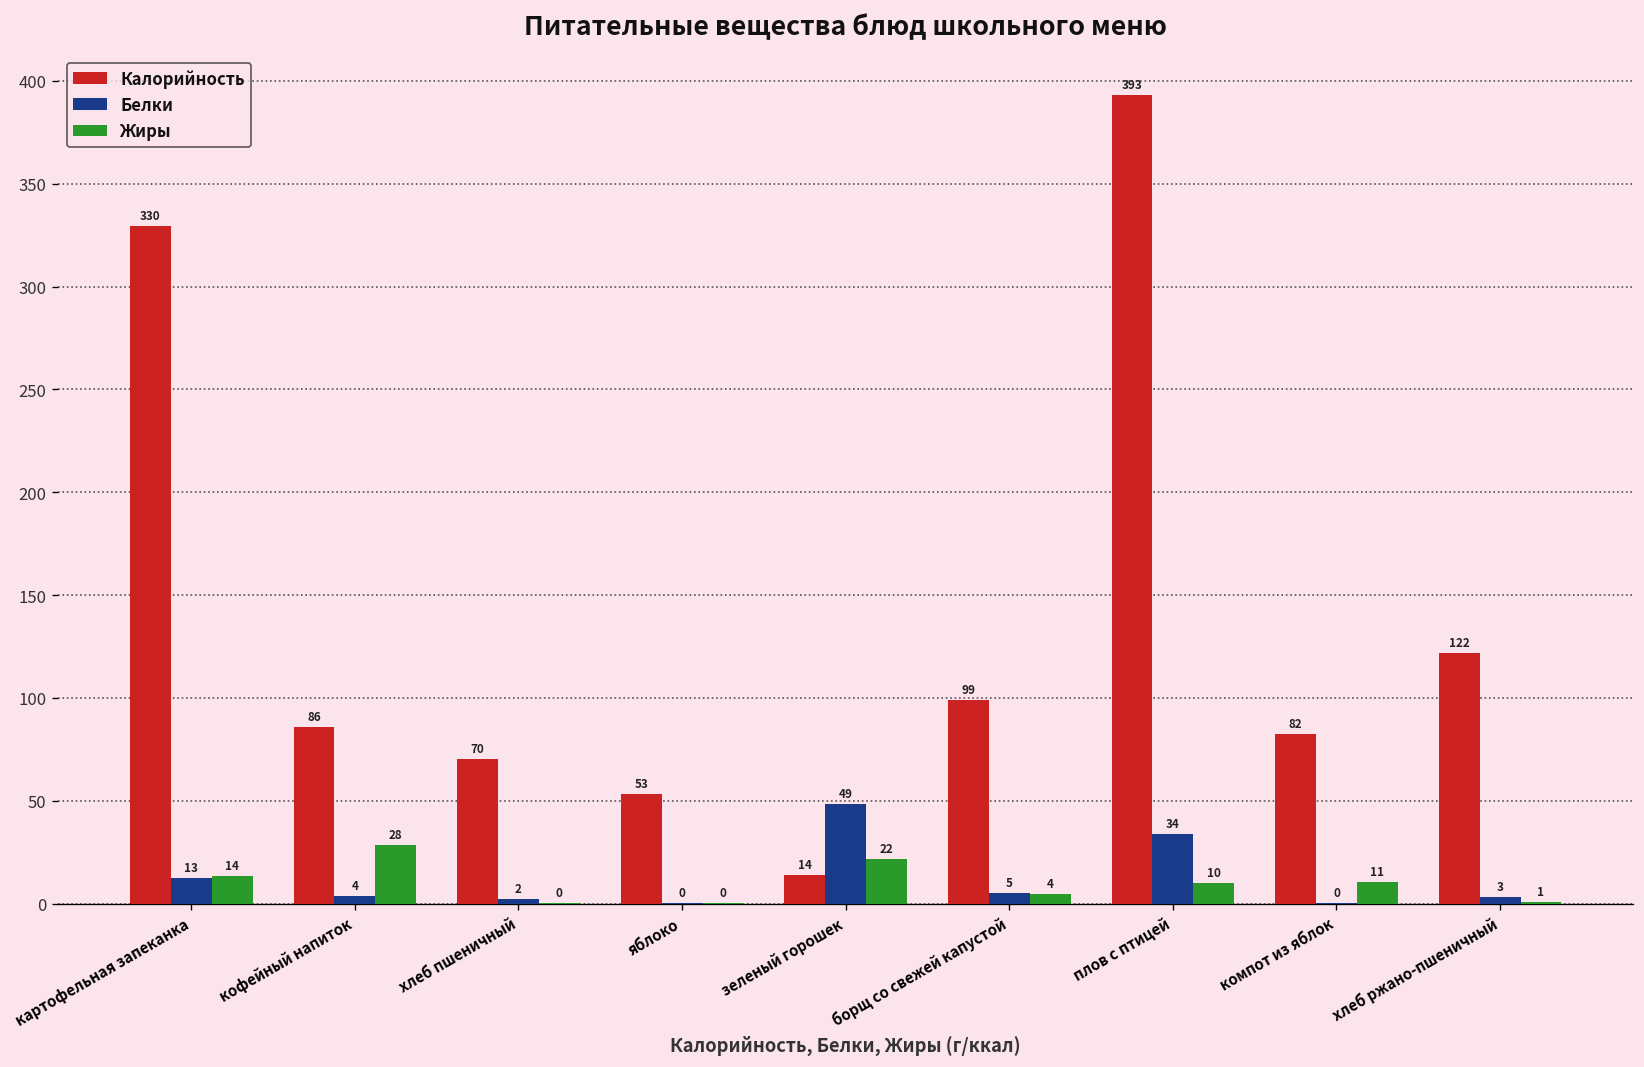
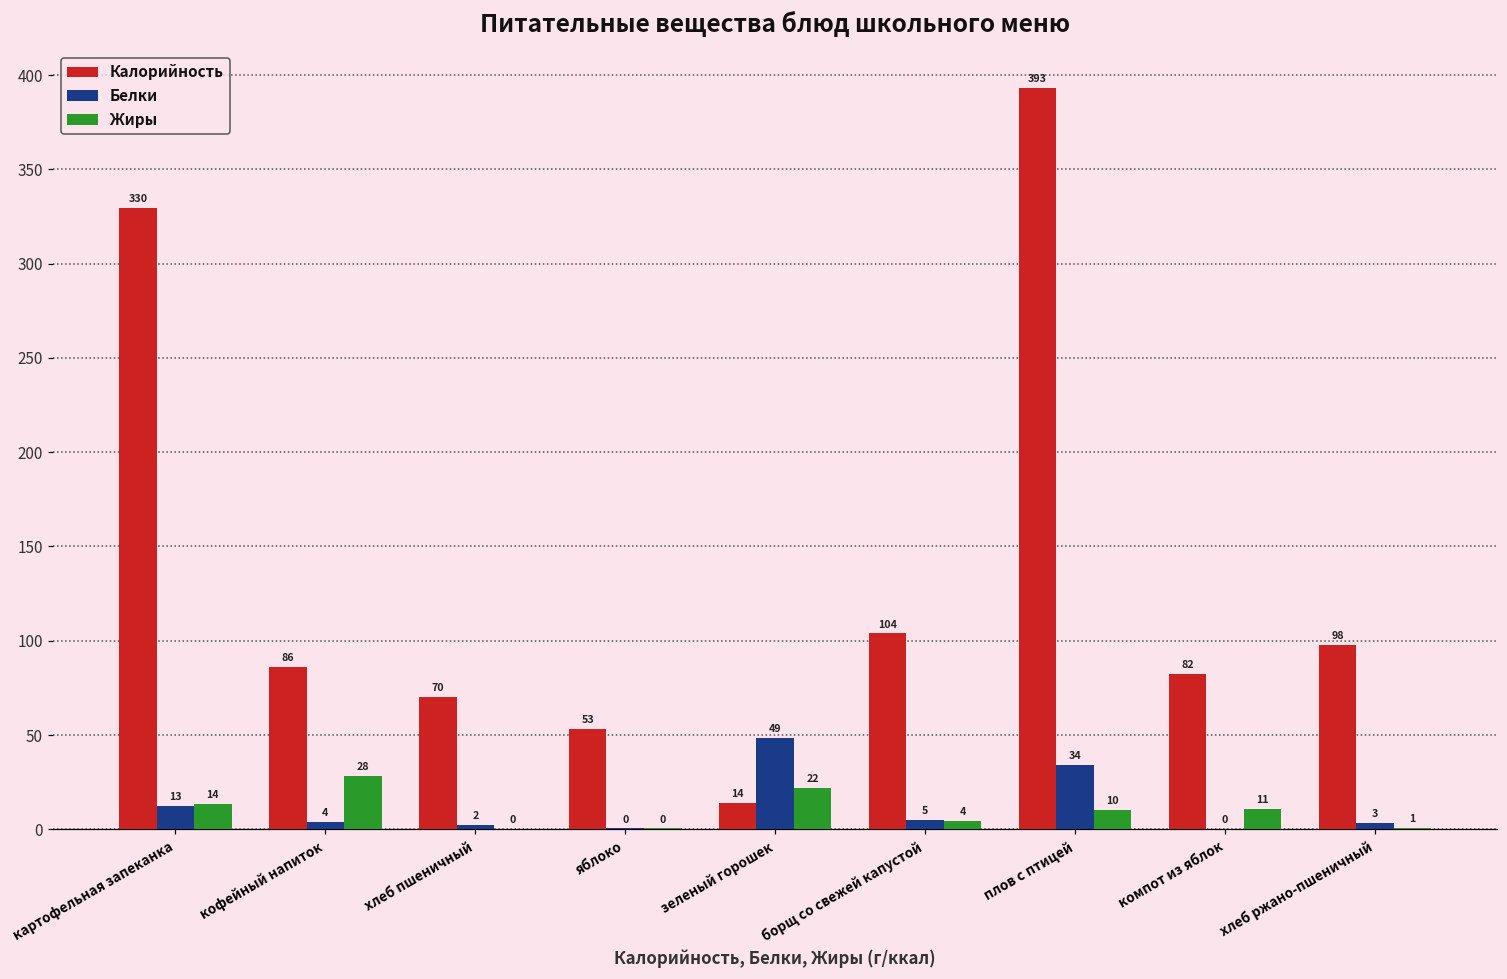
  {
    "Калорийность": {
      "картофельная запеканка": 330,
      "кофейный напиток": 86,
      "хлеб пшеничный": 70,
      "яблоко": 53,
      "зеленый горошек": 14,
-     "борщ со свежей капустой": 99,
+     "борщ со свежей капустой": 104,
      "плов с птицей": 393,
      "компот из яблок": 82,
-     "хлеб ржано-пшеничный": 122
+     "хлеб ржано-пшеничный": 98
    },
    "Белки": {
      "картофельная запеканка": 13,
      "кофейный напиток": 4,
      "хлеб пшеничный": 2,
      "яблоко": 0,
      "зеленый горошек": 49,
      "борщ со свежей капустой": 5,
      "плов с птицей": 34,
      "компот из яблок": 0,
      "хлеб ржано-пшеничный": 3
    },
    "Жиры": {
      "картофельная запеканка": 14,
      "кофейный напиток": 28,
      "хлеб пшеничный": 0,
      "яблоко": 0,
      "зеленый горошек": 22,
      "борщ со свежей капустой": 4,
      "плов с птицей": 10,
      "компот из яблок": 11,
      "хлеб ржано-пшеничный": 1
    }
  }
